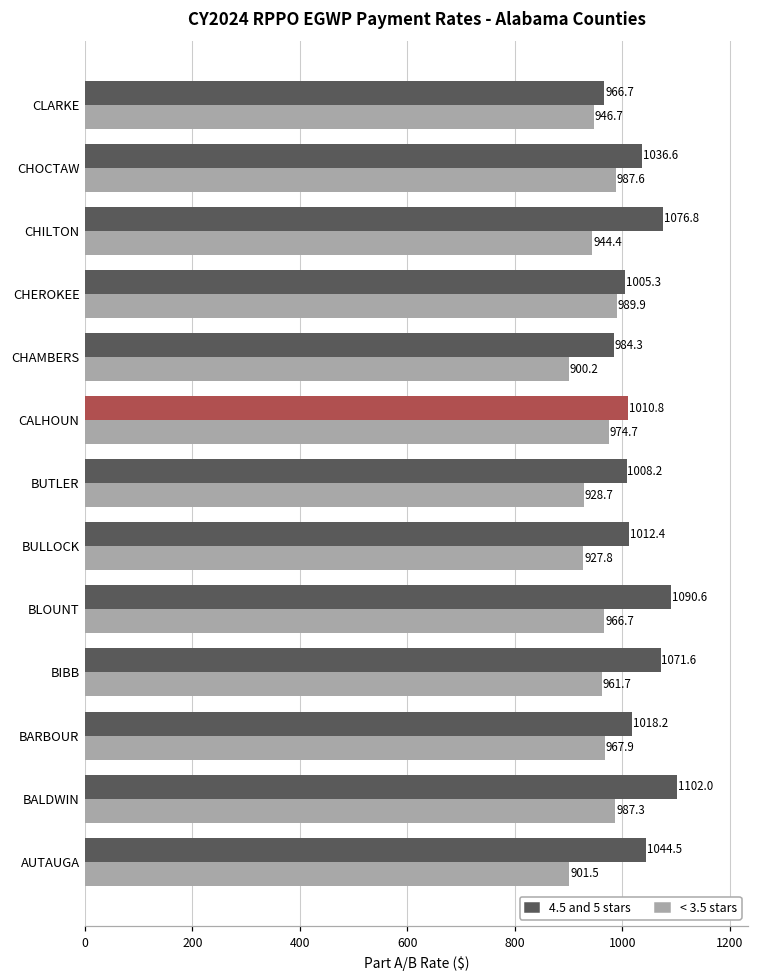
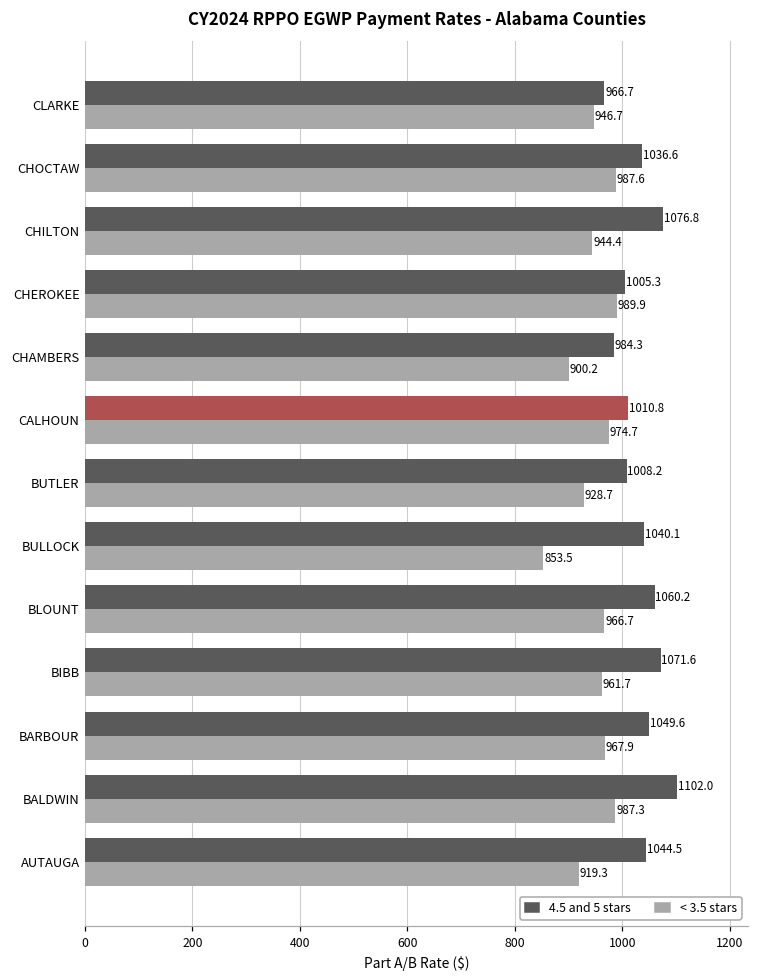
  {
    "4.5 and 5 stars": {
      "CLARKE": 966.7,
      "CHOCTAW": 1036.6,
      "CHILTON": 1076.8,
      "CHEROKEE": 1005.3,
      "CHAMBERS": 984.3,
      "CALHOUN": 1010.8,
      "BUTLER": 1008.2,
-     "BULLOCK": 1012.4,
-     "BLOUNT": 1090.6,
+     "BULLOCK": 1040.1,
+     "BLOUNT": 1060.2,
      "BIBB": 1071.6,
-     "BARBOUR": 1018.2,
+     "BARBOUR": 1049.6,
      "BALDWIN": 1102.0,
      "AUTAUGA": 1044.5
    },
    "< 3.5 stars": {
      "CLARKE": 946.7,
      "CHOCTAW": 987.6,
      "CHILTON": 944.4,
      "CHEROKEE": 989.9,
      "CHAMBERS": 900.2,
      "CALHOUN": 974.7,
      "BUTLER": 928.7,
-     "BULLOCK": 927.8,
+     "BULLOCK": 853.5,
      "BLOUNT": 966.7,
      "BIBB": 961.7,
      "BARBOUR": 967.9,
      "BALDWIN": 987.3,
-     "AUTAUGA": 901.5
+     "AUTAUGA": 919.3
    }
  }
